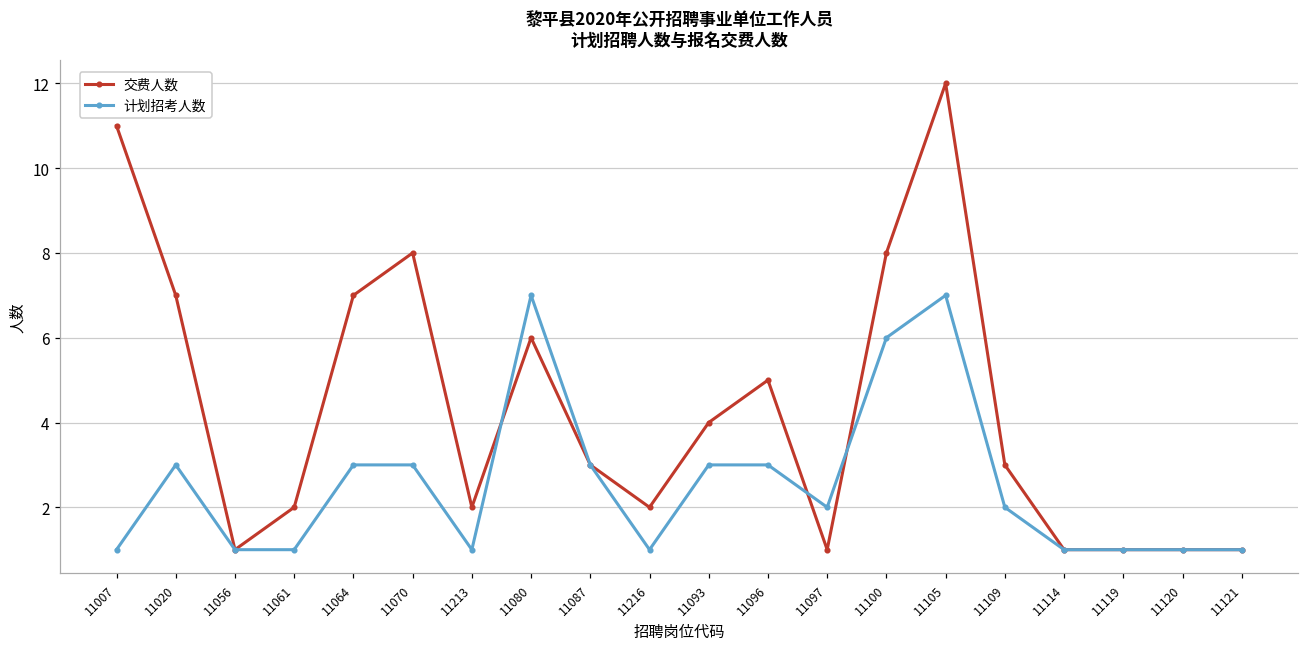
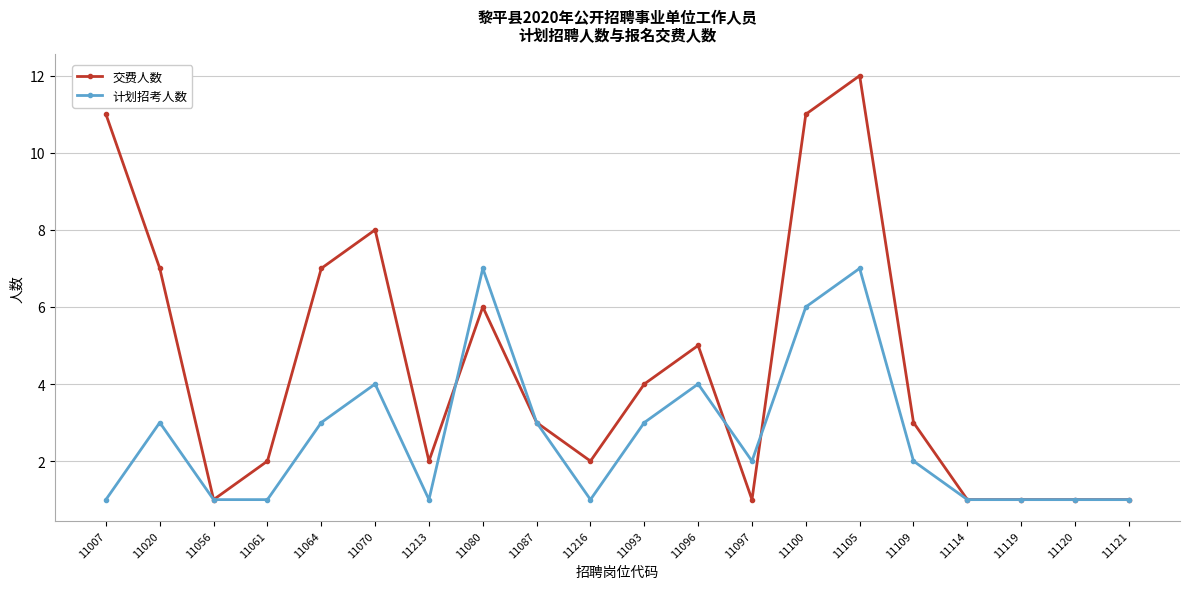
  {
    "交费人数": {
      "11007": 11,
      "11020": 7,
      "11061": 2,
      "11064": 7,
      "11070": 8,
      "11213": 2,
      "11080": 6,
      "11216": 2,
      "11093": 4,
      "11096": 5,
      "11097": 1,
-     "11100": 8,
+     "11100": 11,
      "11105": 12,
      "11109": 3
    },
    "计划招考人数": {
      "11007": 1,
      "11020": 3,
      "11061": 1,
      "11064": 3,
-     "11070": 3,
+     "11070": 4,
      "11213": 1,
      "11080": 7,
      "11216": 1,
      "11093": 3,
-     "11096": 3,
+     "11096": 4,
      "11097": 2,
      "11100": 6,
      "11105": 7,
      "11109": 2
    }
  }
